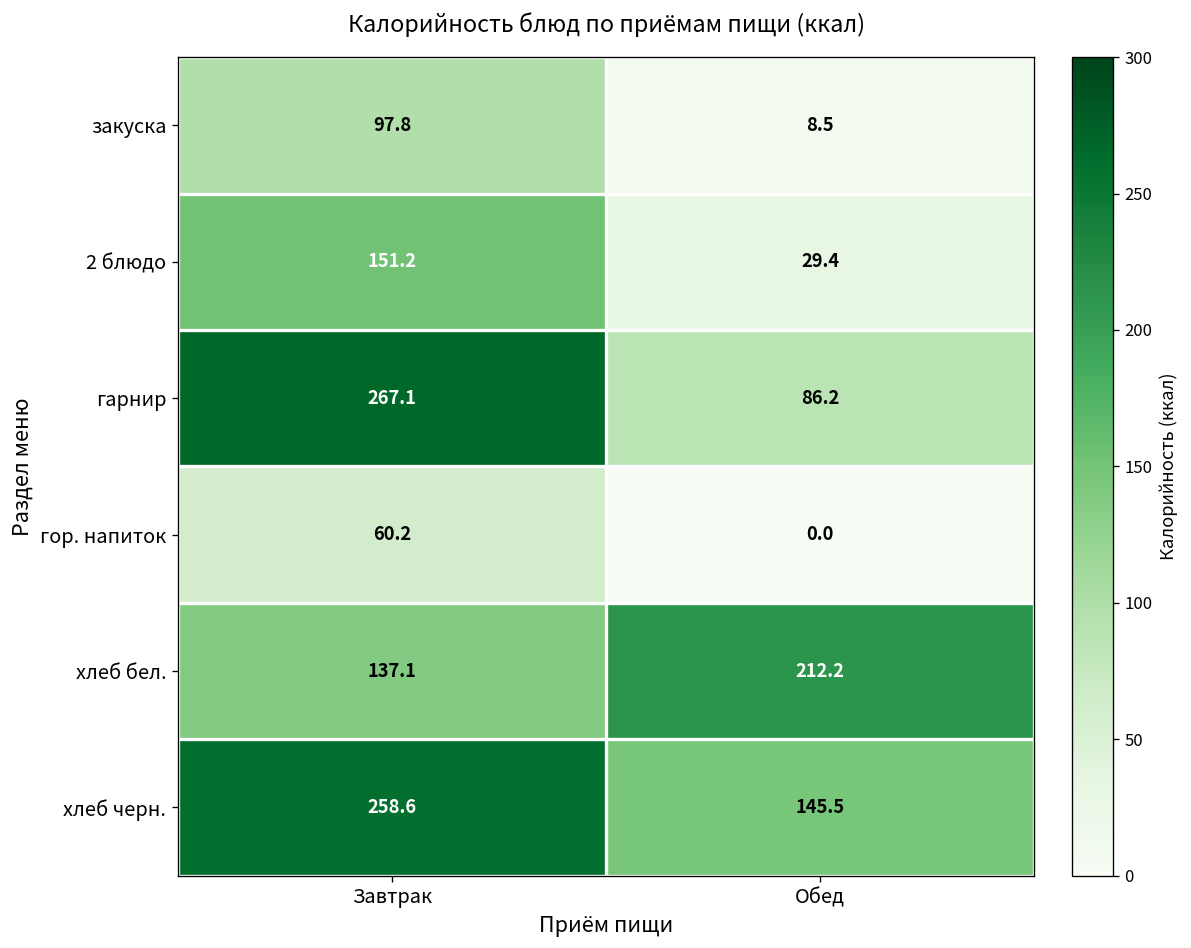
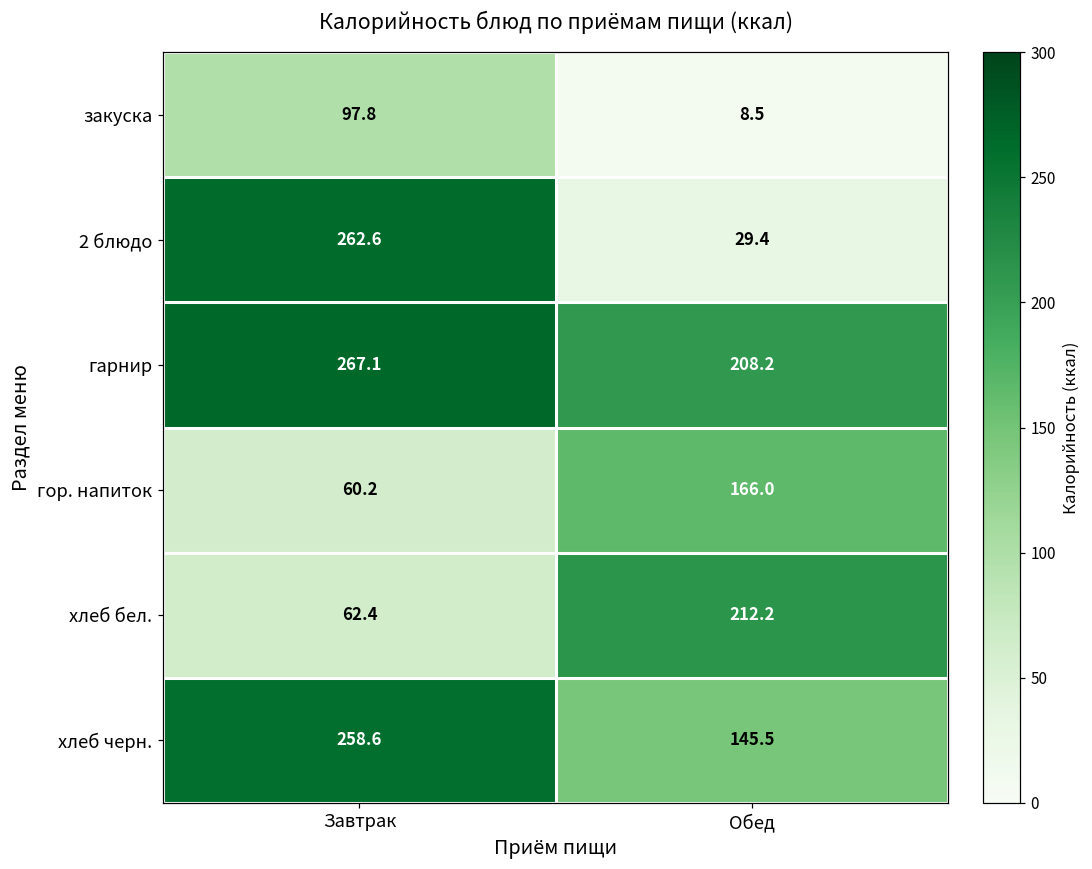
  {
    "закуска": {
      "Завтрак": 97.8,
      "Обед": 8.5
    },
    "2 блюдо": {
-     "Завтрак": 151.2,
+     "Завтрак": 262.6,
      "Обед": 29.4
    },
    "гарнир": {
      "Завтрак": 267.1,
-     "Обед": 86.2
+     "Обед": 208.2
    },
    "гор. напиток": {
      "Завтрак": 60.2,
-     "Обед": 0.0
+     "Обед": 166.0
    },
    "хлеб бел.": {
-     "Завтрак": 137.1,
+     "Завтрак": 62.4,
      "Обед": 212.2
    },
    "хлеб черн.": {
      "Завтрак": 258.6,
      "Обед": 145.5
    }
  }
